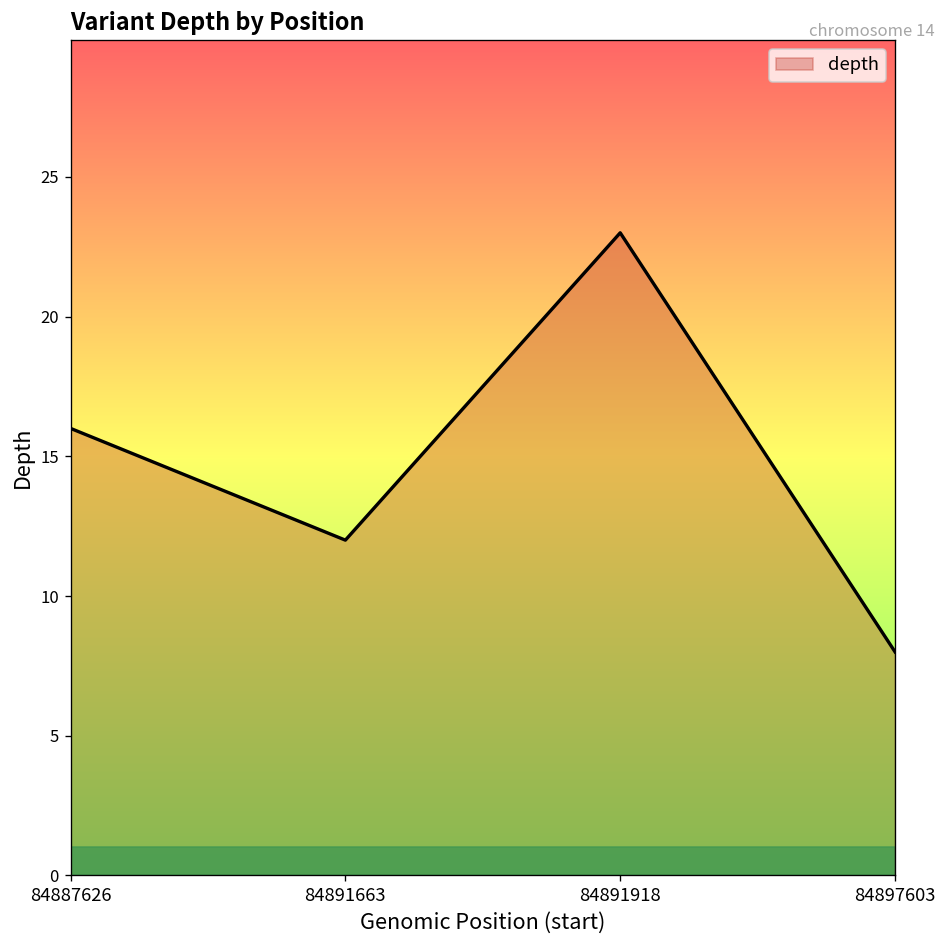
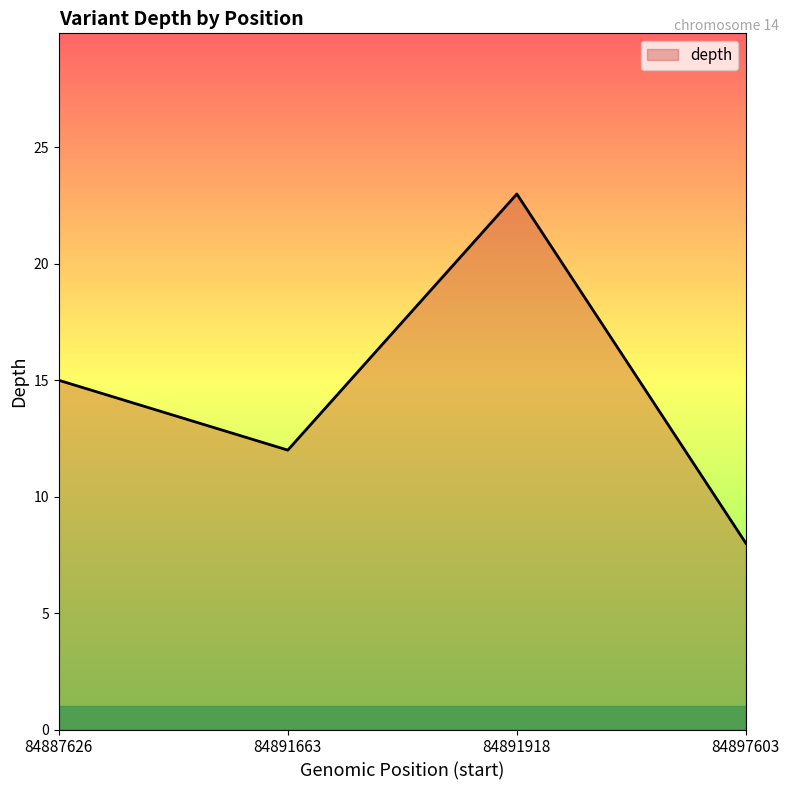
  {
-   "84887626": 16,
+   "84887626": 15,
    "84891663": 12,
    "84891918": 23,
    "84897603": 8
  }
